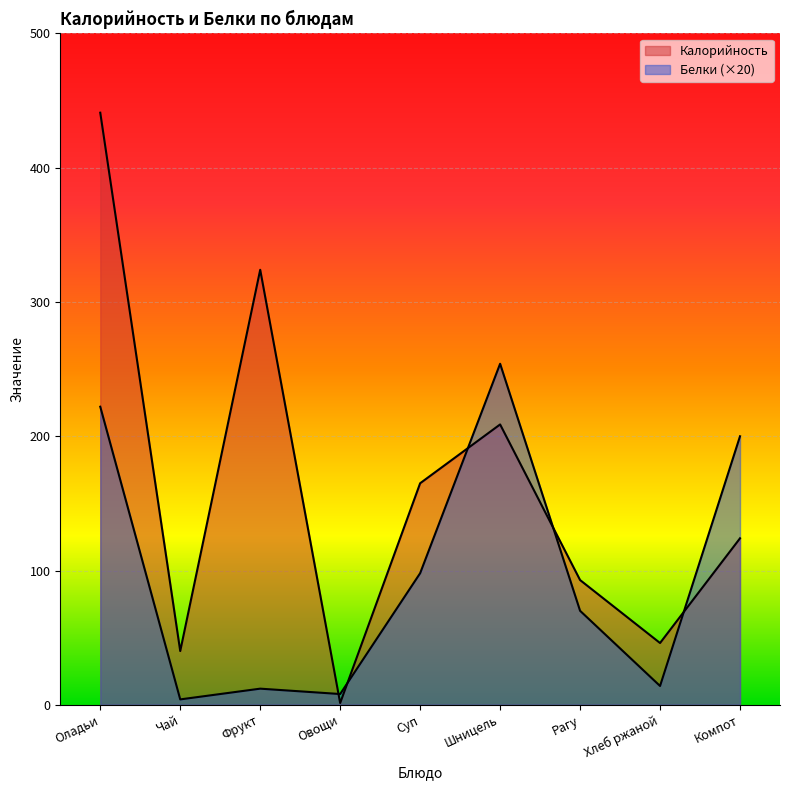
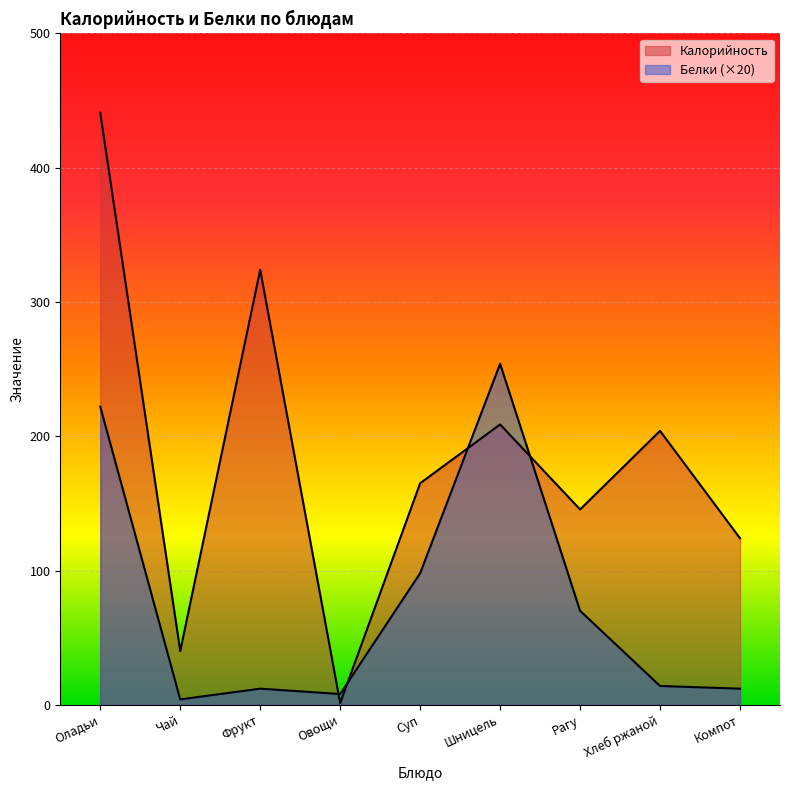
  {
    "Калорийность": {
      "Оладьи": 441,
      "Чай": 40,
      "Фрукт": 324,
      "Овощи": 1,
      "Суп": 165,
      "Шницель": 209,
-     "Рагу": 93,
-     "Хлеб ржаной": 46,
+     "Рагу": 146,
+     "Хлеб ржаной": 204,
      "Компот": 124
    },
    "Белки (×20)": {
      "Оладьи": 222,
      "Чай": 4,
      "Фрукт": 12,
      "Овощи": 8,
      "Суп": 98,
      "Шницель": 254,
      "Рагу": 70,
      "Хлеб ржаной": 14,
-     "Компот": 200
+     "Компот": 12
    }
  }
